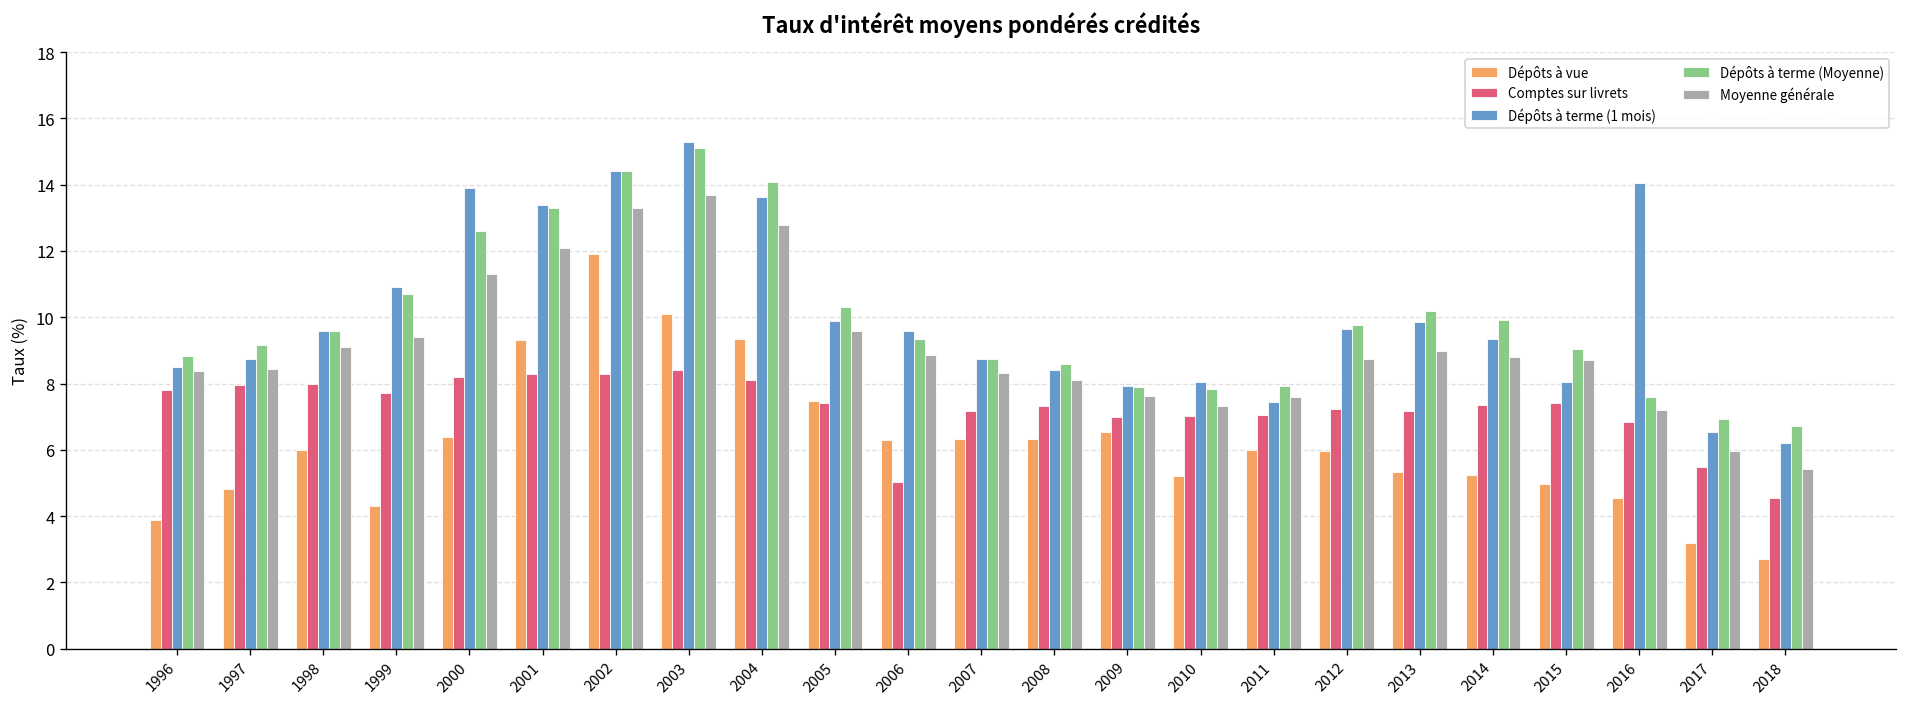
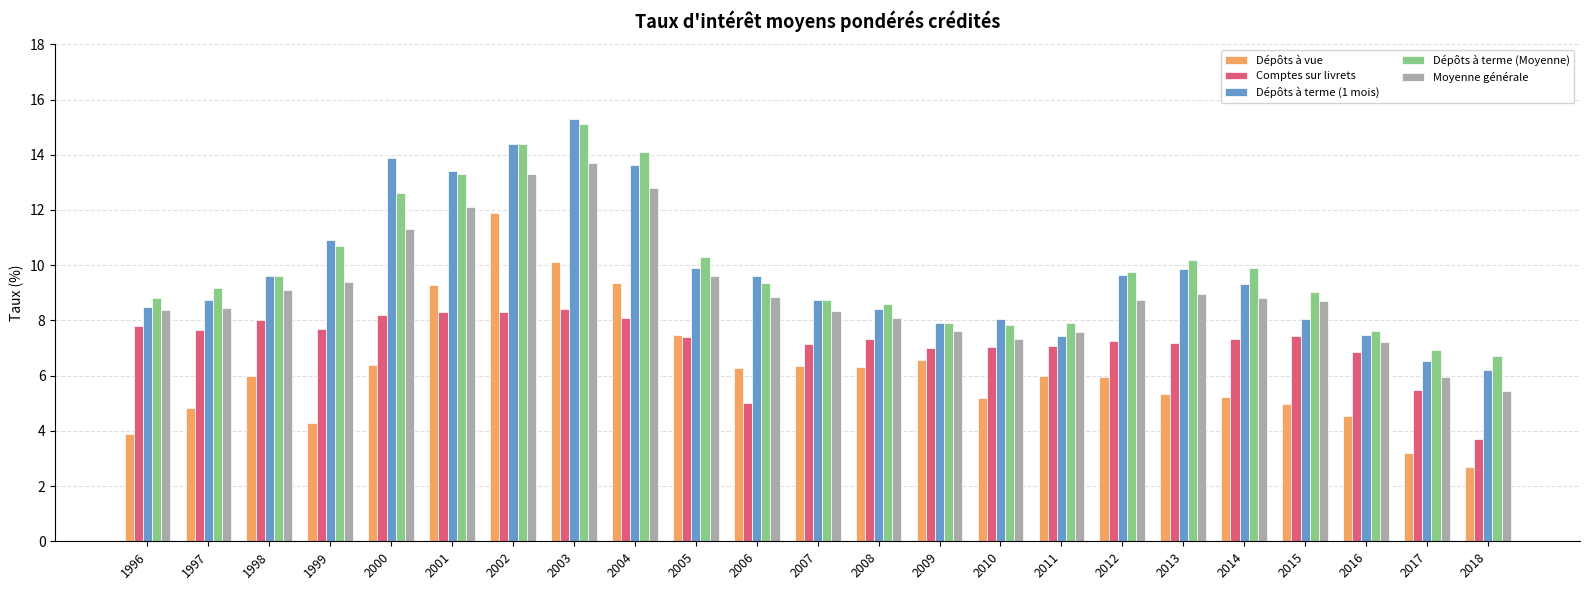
  {
    "Dépôts à vue": {
      "1996": 3.9,
      "1997": 4.8,
      "1998": 6.0,
      "1999": 4.3,
      "2000": 6.4,
      "2001": 9.3,
      "2002": 11.9,
      "2003": 10.1,
      "2004": 9.3,
      "2005": 7.5,
      "2006": 6.3,
      "2007": 6.3,
      "2008": 6.3,
      "2009": 6.6,
      "2010": 5.2,
      "2011": 6.0,
      "2012": 6.0,
      "2013": 5.3,
      "2014": 5.2,
      "2015": 5.0,
      "2016": 4.6,
      "2017": 3.2,
      "2018": 2.7
    },
    "Comptes sur livrets": {
      "1996": 7.8,
-     "1997": 8.0,
+     "1997": 7.7,
      "1998": 8.0,
      "1999": 7.7,
      "2000": 8.2,
      "2001": 8.3,
      "2002": 8.3,
      "2003": 8.4,
      "2004": 8.1,
      "2005": 7.4,
      "2006": 5.0,
      "2007": 7.2,
      "2008": 7.3,
      "2009": 7.0,
      "2010": 7.0,
      "2011": 7.1,
      "2012": 7.2,
      "2013": 7.2,
      "2014": 7.3,
      "2015": 7.4,
      "2016": 6.8,
      "2017": 5.5,
-     "2018": 4.5
+     "2018": 3.7
    },
    "Dépôts à terme (1 mois)": {
      "1996": 8.5,
      "1997": 8.7,
      "1998": 9.6,
      "1999": 10.9,
      "2000": 13.9,
      "2001": 13.4,
      "2002": 14.4,
      "2003": 15.3,
      "2004": 13.6,
      "2005": 9.9,
      "2006": 9.6,
      "2007": 8.7,
      "2008": 8.4,
      "2009": 7.9,
      "2010": 8.1,
      "2011": 7.4,
      "2012": 9.6,
      "2013": 9.9,
      "2014": 9.3,
      "2015": 8.1,
-     "2016": 14.0,
+     "2016": 7.5,
      "2017": 6.5,
      "2018": 6.2
    }
  }
